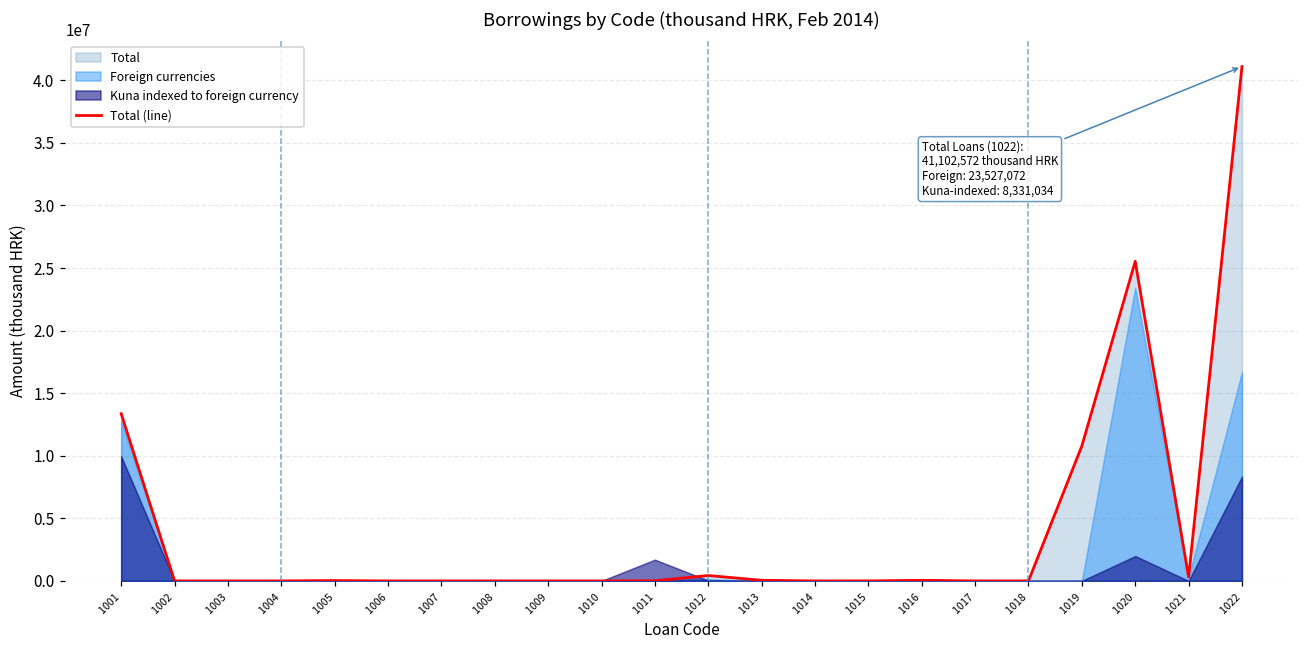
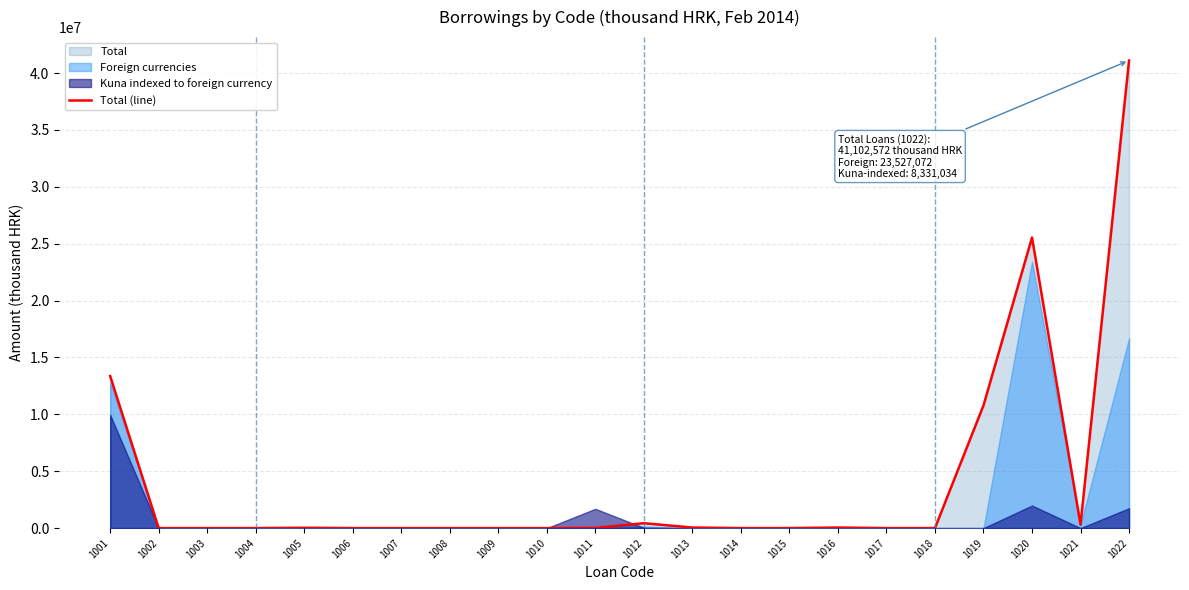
  {
    "Total": {
      "1001": 13400000,
      "1012": 400000,
      "1019": 10800000,
      "1020": 25500000
    },
    "Foreign currencies": {
      "1001": 12800000,
      "1020": 23400000,
      "1022": 16700000
    },
    "Kuna indexed to foreign currency": {
      "1001": 10000000,
      "1011": 1700000,
      "1020": 2000000,
      "1021": 0,
-     "1022": 8300000
+     "1022": 1700000
    }
  }
